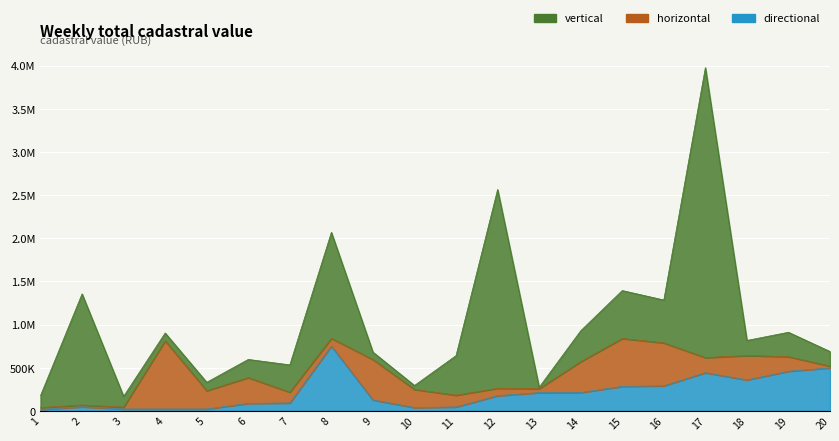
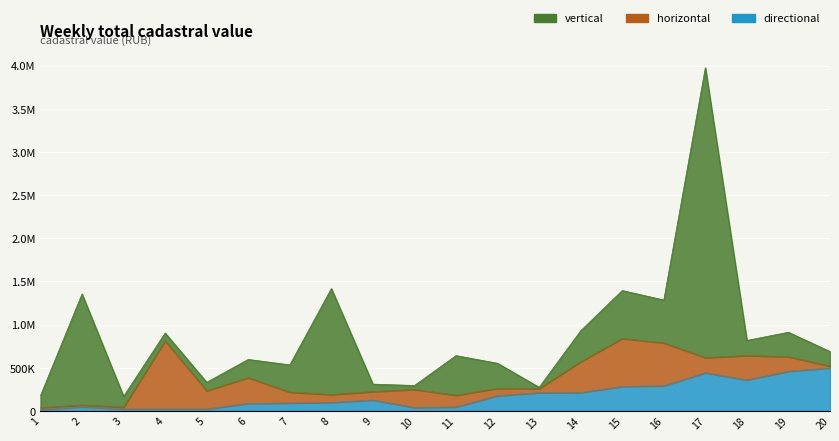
  {
    "directional": {
      "4": 0,
      "5": 0,
      "6": 100000,
      "7": 100000,
-     "8": 700000,
+     "8": 100000,
      "9": 100000,
      "10": 0,
      "11": 0,
      "12": 200000,
      "13": 200000,
      "14": 200000,
      "15": 300000,
      "16": 300000,
      "17": 400000,
      "18": 400000,
      "19": 500000
    },
    "horizontal": {
      "4": 800000,
      "5": 200000,
      "6": 300000,
      "7": 100000,
      "8": 100000,
-     "9": 500000,
+     "9": 100000,
      "10": 200000,
      "11": 100000,
      "12": 100000,
      "14": 400000,
      "15": 600000,
      "16": 500000,
      "17": 200000,
      "18": 300000,
      "19": 200000
    },
    "vertical": {
      "1": 100000,
      "2": 1300000,
      "3": 100000,
      "4": 100000,
      "5": 100000,
      "6": 200000,
      "7": 300000,
      "8": 1200000,
      "9": 100000,
      "10": 0,
      "11": 500000,
-     "12": 2300000,
+     "12": 300000,
      "14": 400000,
      "15": 600000,
      "16": 500000,
      "17": 3400000,
      "18": 200000,
      "19": 300000,
      "20": 200000
    }
  }
